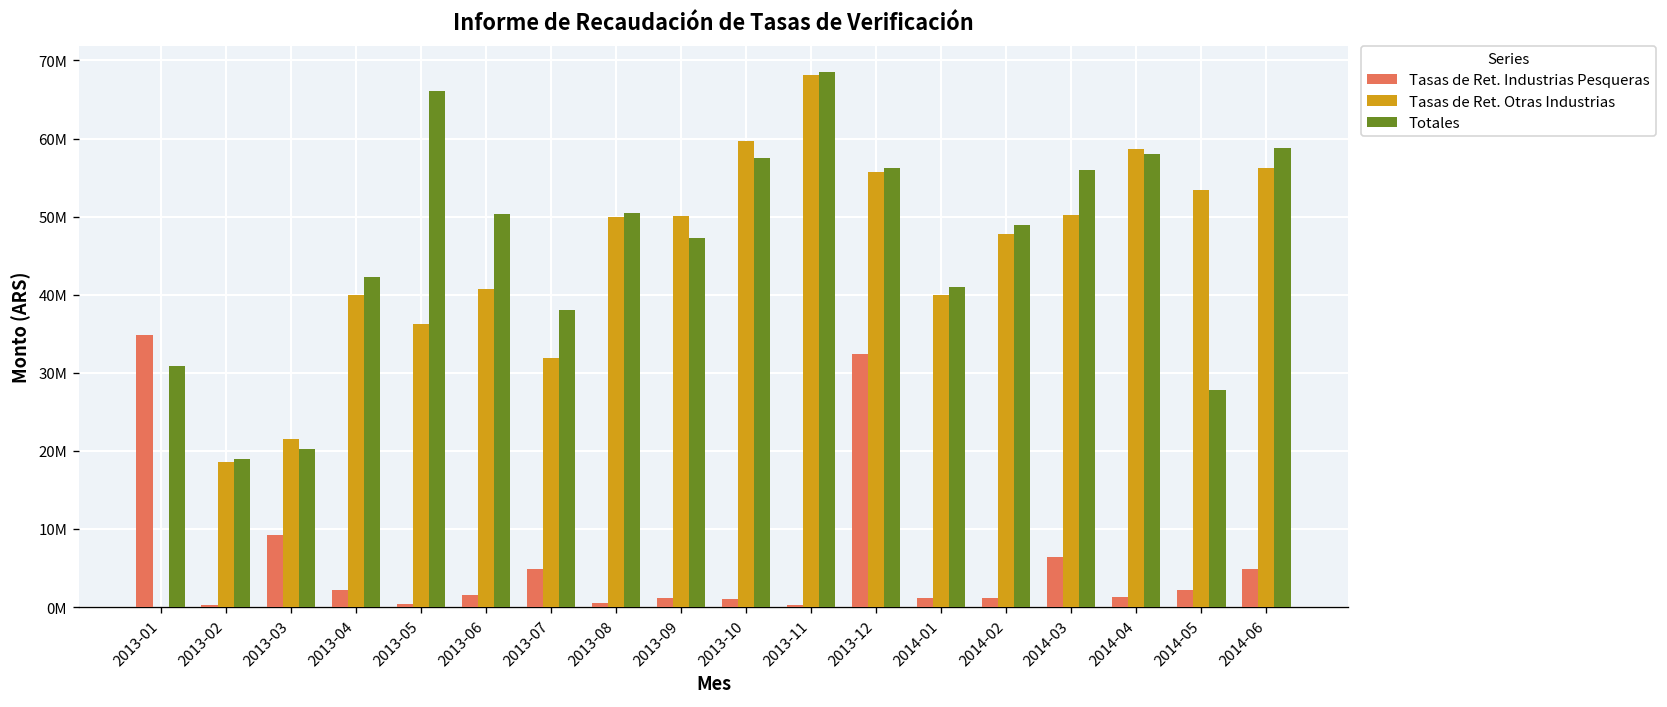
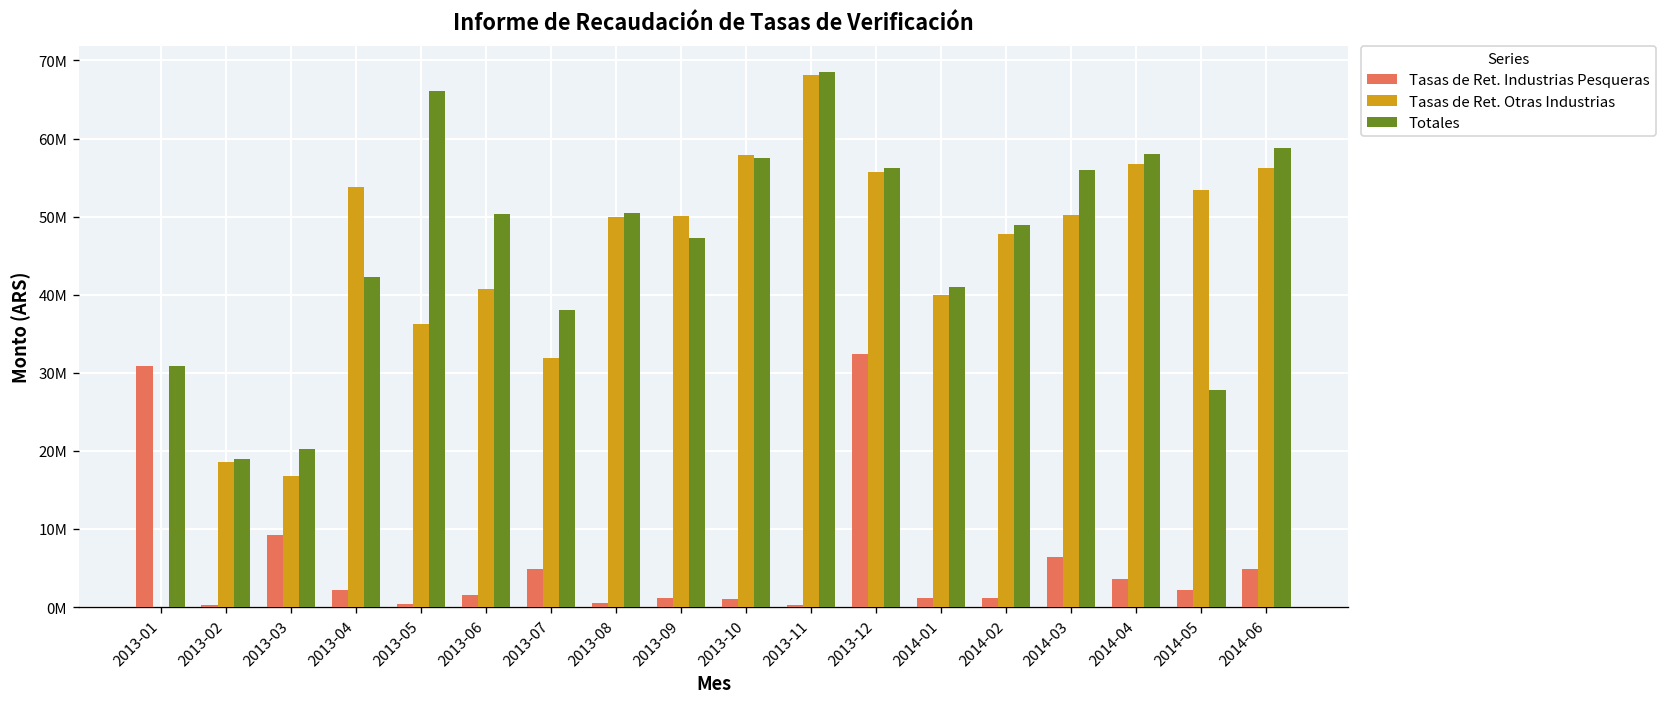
  {
    "Tasas de Ret. Industrias Pesqueras": {
-     "2013-01": 35000000,
+     "2013-01": 31000000,
      "2013-03": 9000000,
      "2013-04": 2000000,
      "2013-06": 1000000,
      "2013-07": 5000000,
      "2013-08": 0,
      "2013-09": 1000000,
      "2013-10": 1000000,
      "2013-12": 32000000,
      "2014-01": 1000000,
      "2014-02": 1000000,
      "2014-03": 6000000,
-     "2014-04": 1000000,
+     "2014-04": 4000000,
      "2014-05": 2000000,
      "2014-06": 5000000
    },
    "Tasas de Ret. Otras Industrias": {
      "2013-01": 0,
      "2013-02": 19000000,
-     "2013-03": 22000000,
-     "2013-04": 40000000,
+     "2013-03": 17000000,
+     "2013-04": 54000000,
      "2013-05": 36000000,
      "2013-06": 41000000,
      "2013-07": 32000000,
      "2013-08": 50000000,
      "2013-09": 50000000,
-     "2013-10": 60000000,
+     "2013-10": 58000000,
      "2013-11": 68000000,
      "2013-12": 56000000,
      "2014-01": 40000000,
      "2014-02": 48000000,
      "2014-03": 50000000,
-     "2014-04": 59000000,
+     "2014-04": 57000000,
      "2014-05": 53000000,
      "2014-06": 56000000
    },
    "Totales": {
      "2013-01": 31000000,
      "2013-02": 19000000,
      "2013-03": 20000000,
      "2013-04": 42000000,
      "2013-05": 66000000,
      "2013-06": 50000000,
      "2013-07": 38000000,
      "2013-08": 50000000,
      "2013-09": 47000000,
      "2013-10": 57000000,
      "2013-11": 68000000,
      "2013-12": 56000000,
      "2014-01": 41000000,
      "2014-02": 49000000,
      "2014-03": 56000000,
      "2014-04": 58000000,
      "2014-05": 28000000,
      "2014-06": 59000000
    }
  }
